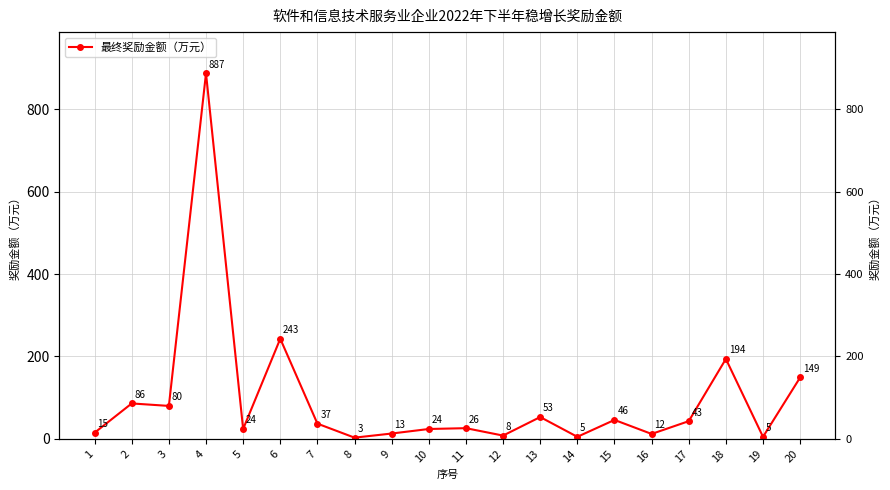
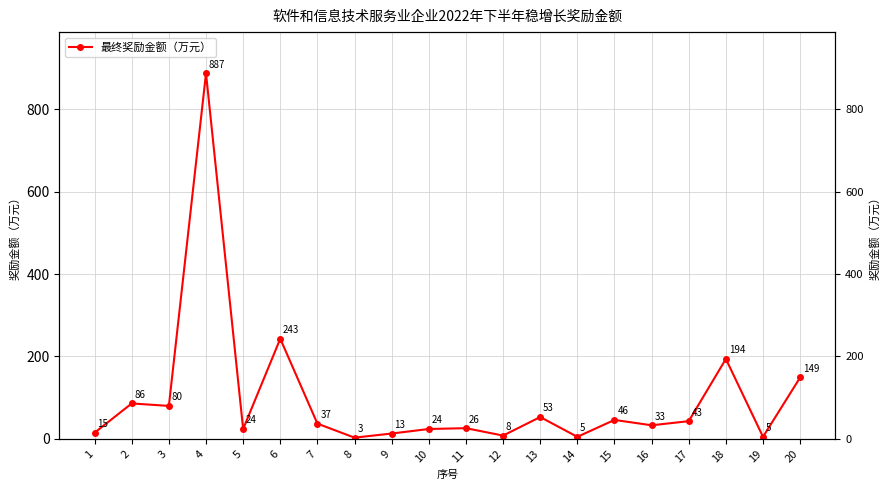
  {
    "1": 15,
    "2": 86,
    "3": 80,
    "4": 887,
    "5": 24,
    "6": 243,
    "7": 37,
    "8": 3,
    "9": 13,
    "10": 24,
    "11": 26,
    "12": 8,
    "13": 53,
    "14": 5,
    "15": 46,
-   "16": 12,
+   "16": 33,
    "17": 43,
    "18": 194,
    "19": 5,
    "20": 149
  }
